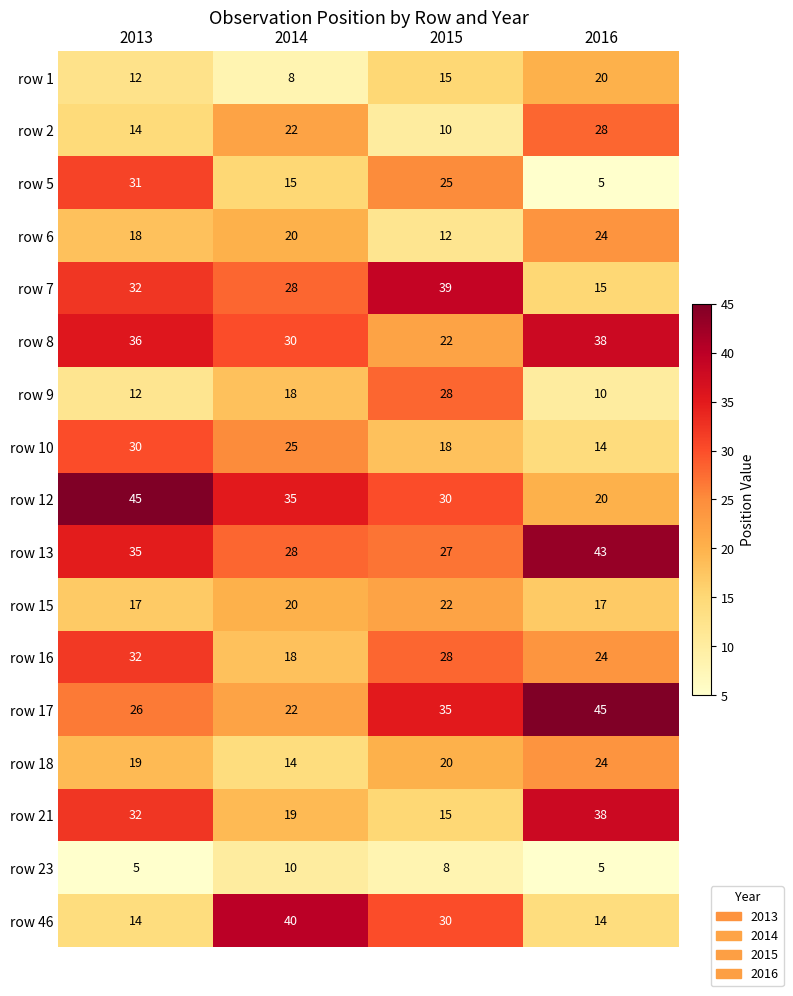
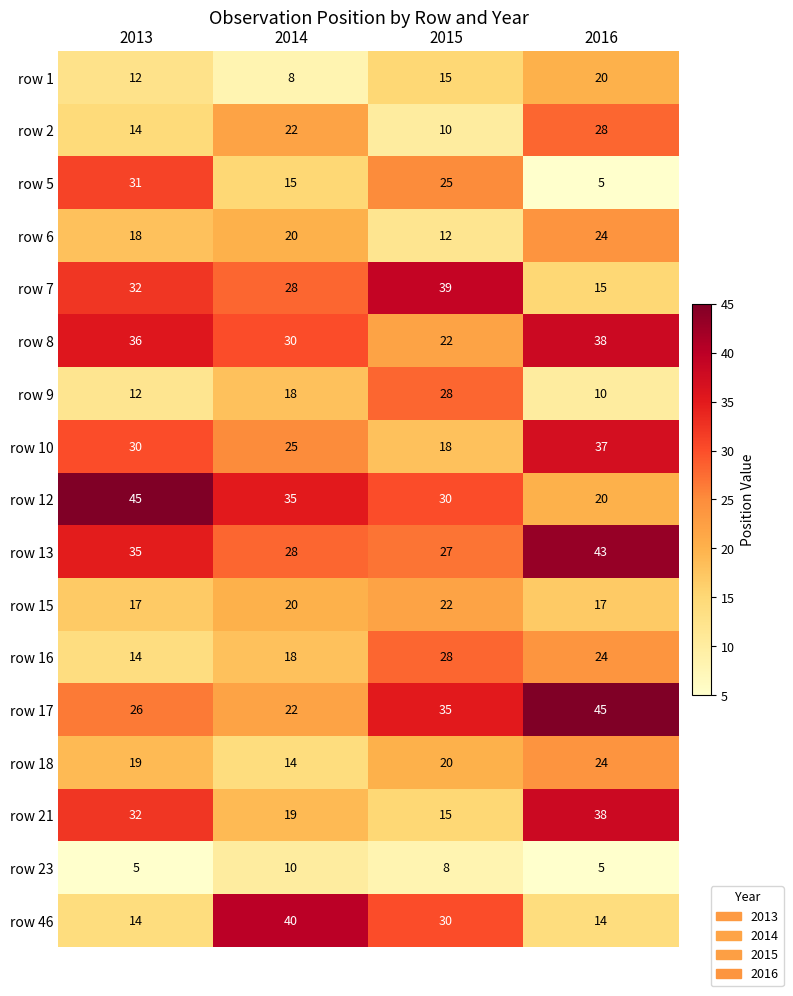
  {
    "row 1": {
      "2013": 12,
      "2014": 8,
      "2015": 15,
      "2016": 20
    },
    "row 2": {
      "2013": 14,
      "2014": 22,
      "2015": 10,
      "2016": 28
    },
    "row 5": {
      "2013": 31,
      "2014": 15,
      "2015": 25,
      "2016": 5
    },
    "row 6": {
      "2013": 18,
      "2014": 20,
      "2015": 12,
      "2016": 24
    },
    "row 7": {
      "2013": 32,
      "2014": 28,
      "2015": 39,
      "2016": 15
    },
    "row 8": {
      "2013": 36,
      "2014": 30,
      "2015": 22,
      "2016": 38
    },
    "row 9": {
      "2013": 12,
      "2014": 18,
      "2015": 28,
      "2016": 10
    },
    "row 10": {
      "2013": 30,
      "2014": 25,
      "2015": 18,
-     "2016": 14
+     "2016": 37
    },
    "row 12": {
      "2013": 45,
      "2014": 35,
      "2015": 30,
      "2016": 20
    },
    "row 13": {
      "2013": 35,
      "2014": 28,
      "2015": 27,
      "2016": 43
    },
    "row 15": {
      "2013": 17,
      "2014": 20,
      "2015": 22,
      "2016": 17
    },
    "row 16": {
-     "2013": 32,
+     "2013": 14,
      "2014": 18,
      "2015": 28,
      "2016": 24
    },
    "row 17": {
      "2013": 26,
      "2014": 22,
      "2015": 35,
      "2016": 45
    },
    "row 18": {
      "2013": 19,
      "2014": 14,
      "2015": 20,
      "2016": 24
    },
    "row 21": {
      "2013": 32,
      "2014": 19,
      "2015": 15,
      "2016": 38
    },
    "row 23": {
      "2013": 5,
      "2014": 10,
      "2015": 8,
      "2016": 5
    },
    "row 46": {
      "2013": 14,
      "2014": 40,
      "2015": 30,
      "2016": 14
    }
  }
